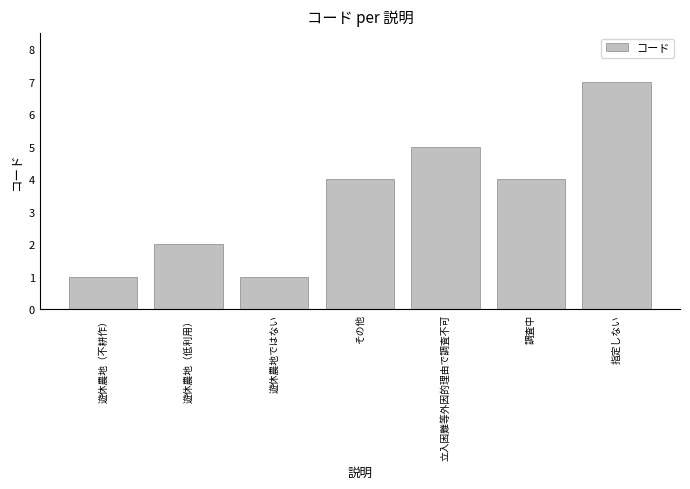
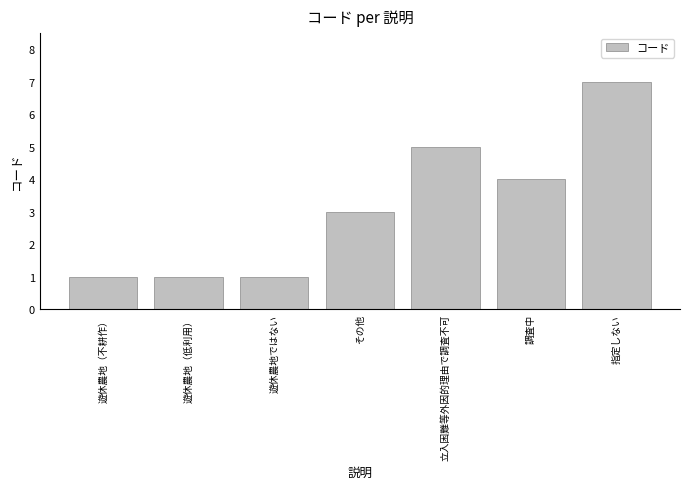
  {
    "遊休農地（不耕作）": 1,
-   "遊休農地（低利用）": 2,
+   "遊休農地（低利用）": 1,
    "遊休農地ではない": 1,
-   "その他": 4,
+   "その他": 3,
    "立入困難等外因的理由で調査不可": 5,
    "調査中": 4,
    "指定しない": 7
  }
